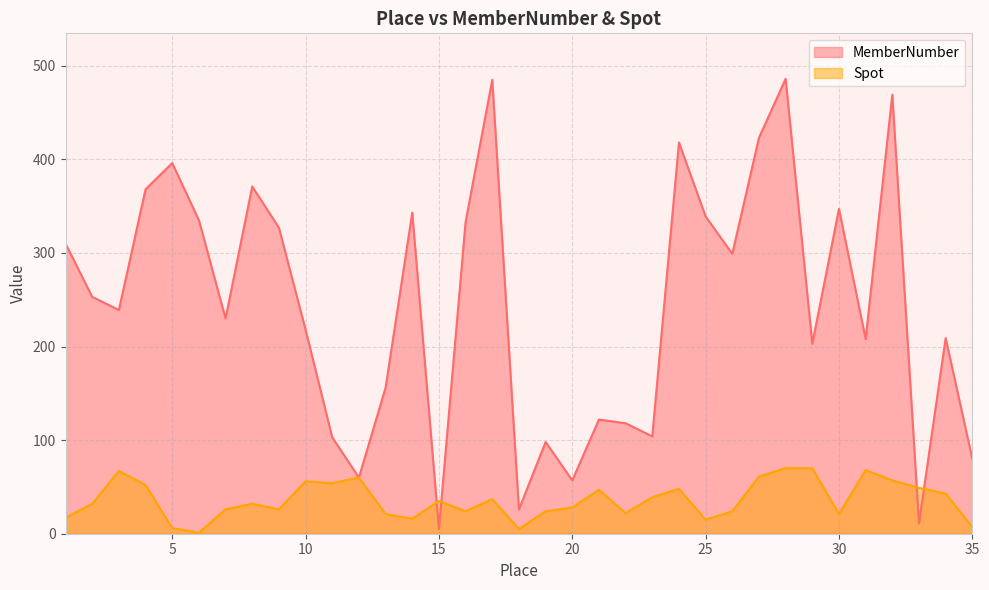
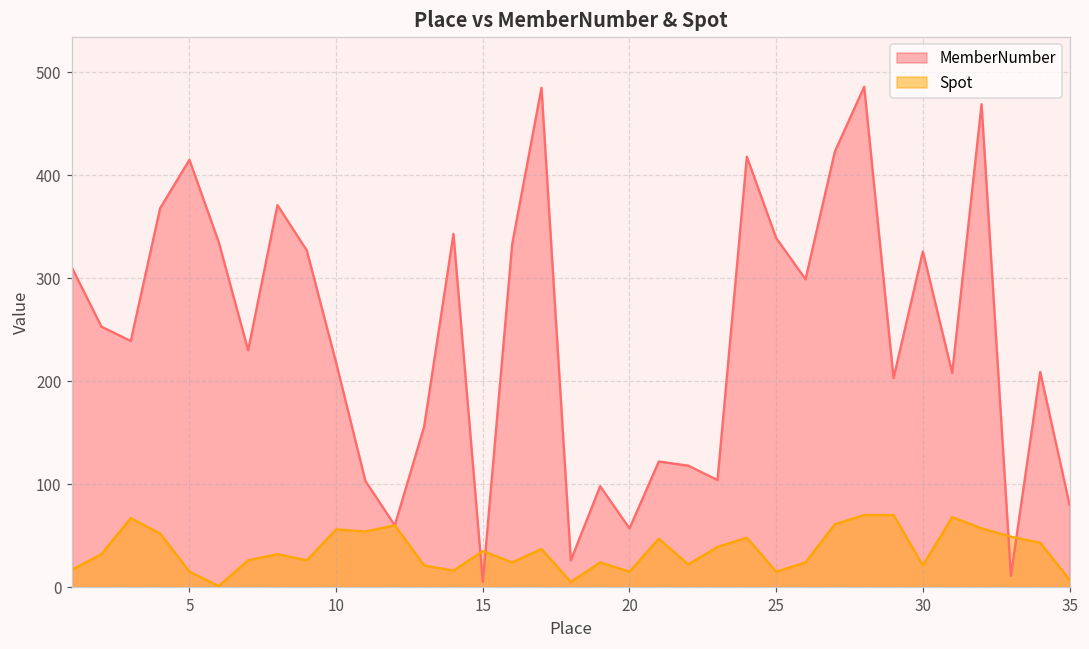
  {
    "MemberNumber": {
-     "5": 400,
+     "5": 420,
      "10": 220,
      "15": 10,
      "20": 60,
      "25": 340,
-     "30": 350,
+     "30": 330,
      "35": 80
    },
    "Spot": {
-     "5": 10,
+     "5": 20,
      "10": 60,
      "15": 40,
-     "20": 30,
+     "20": 20,
      "25": 20,
      "30": 20,
      "35": 10
    }
  }
